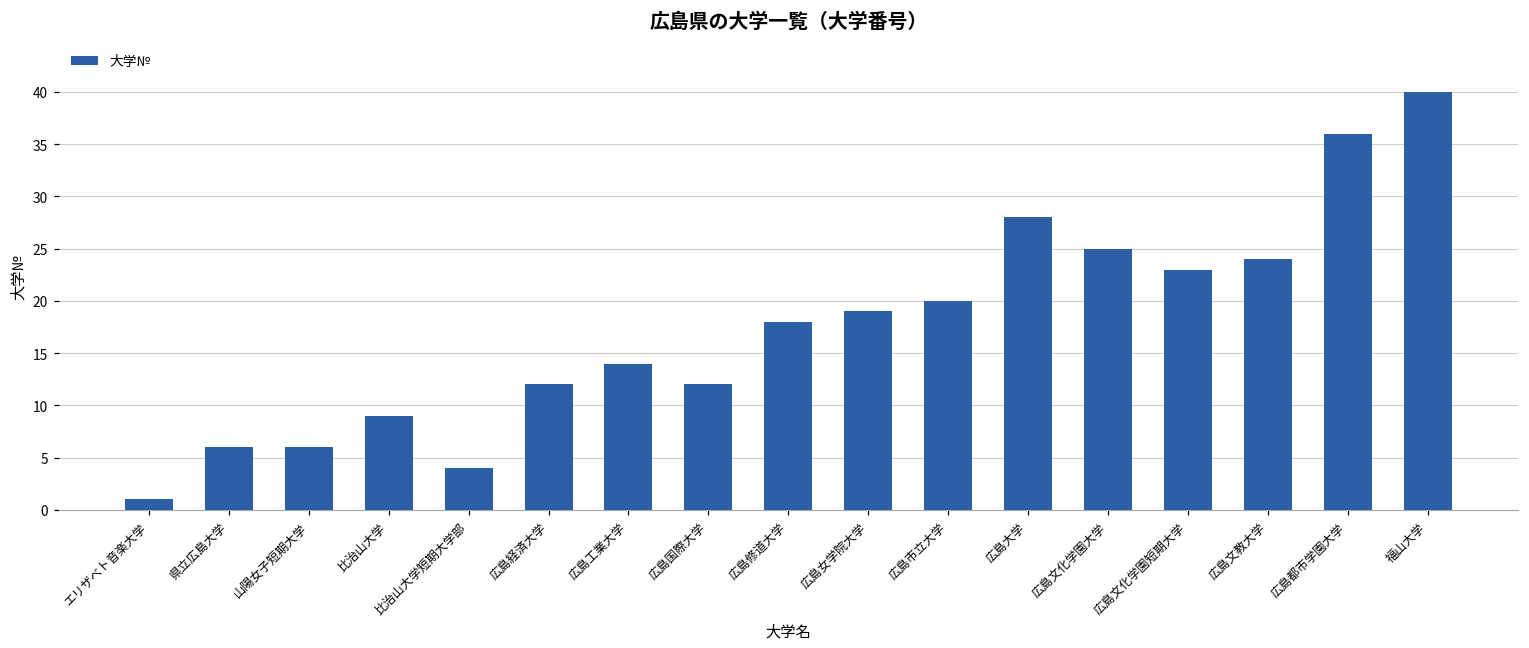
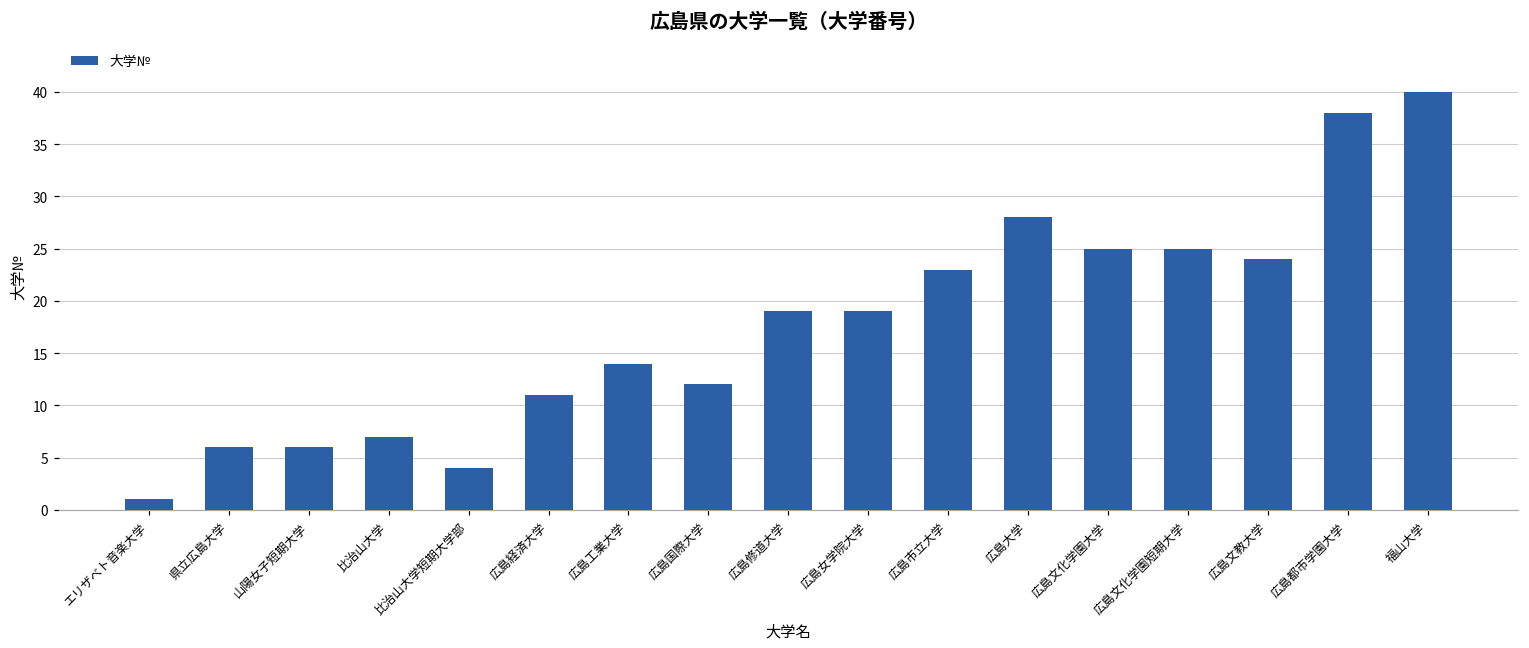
  {
    "エリザベト音楽大学": 1,
    "県立広島大学": 6,
    "山陽女子短期大学": 6,
-   "比治山大学": 9,
+   "比治山大学": 7,
    "比治山大学短期大学部": 4,
-   "広島経済大学": 12,
+   "広島経済大学": 11,
    "広島工業大学": 14,
    "広島国際大学": 12,
-   "広島修道大学": 18,
+   "広島修道大学": 19,
    "広島女学院大学": 19,
-   "広島市立大学": 20,
+   "広島市立大学": 23,
    "広島大学": 28,
    "広島文化学園大学": 25,
-   "広島文化学園短期大学": 23,
+   "広島文化学園短期大学": 25,
    "広島文教大学": 24,
-   "広島都市学園大学": 36,
+   "広島都市学園大学": 38,
    "福山大学": 40
  }
